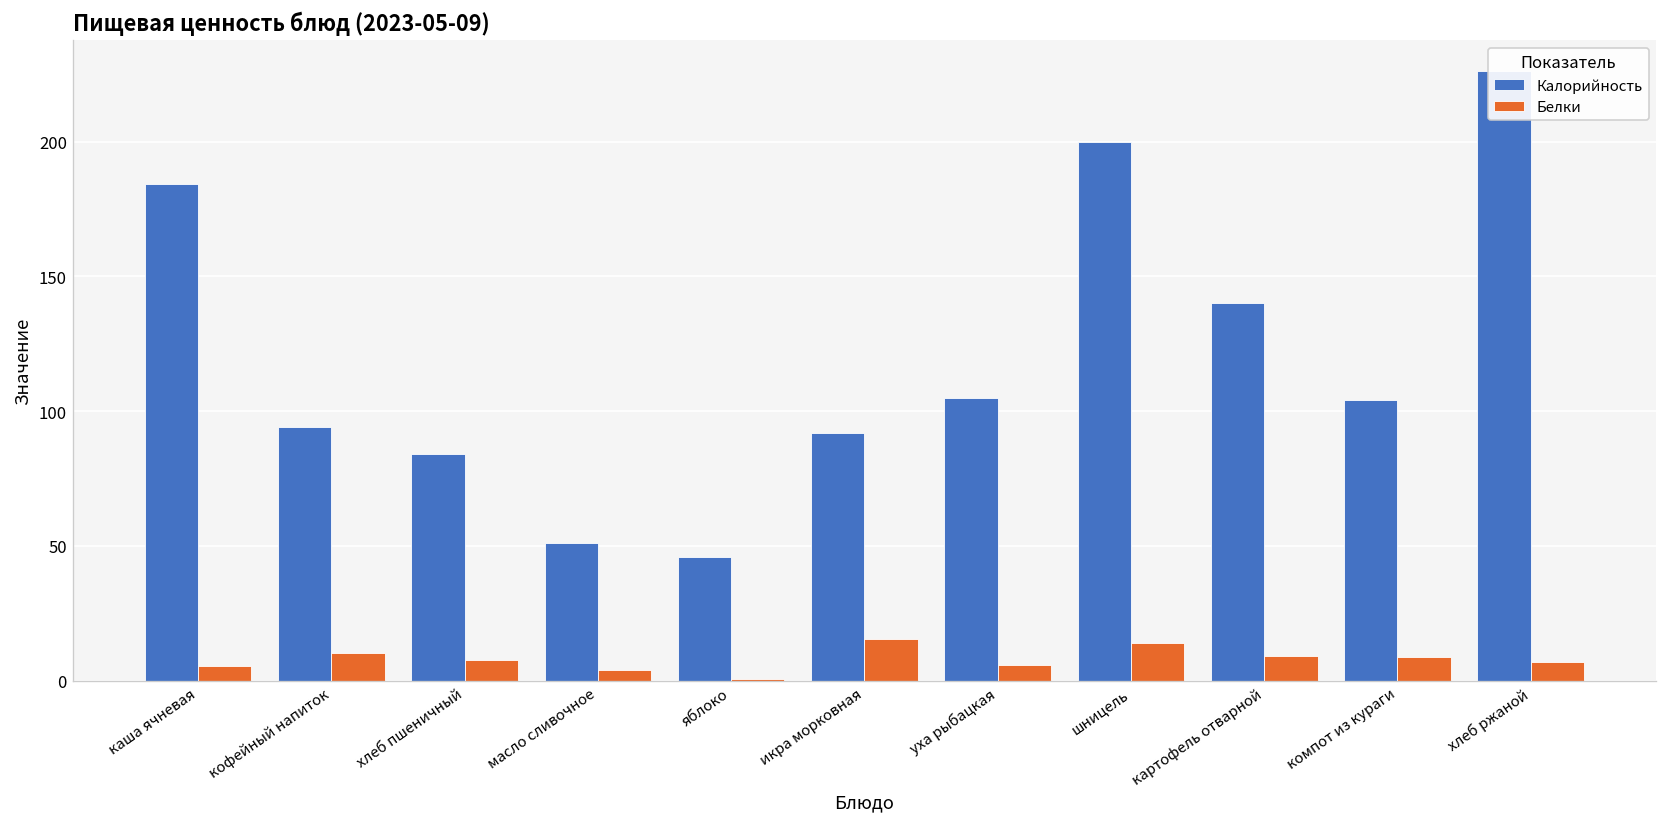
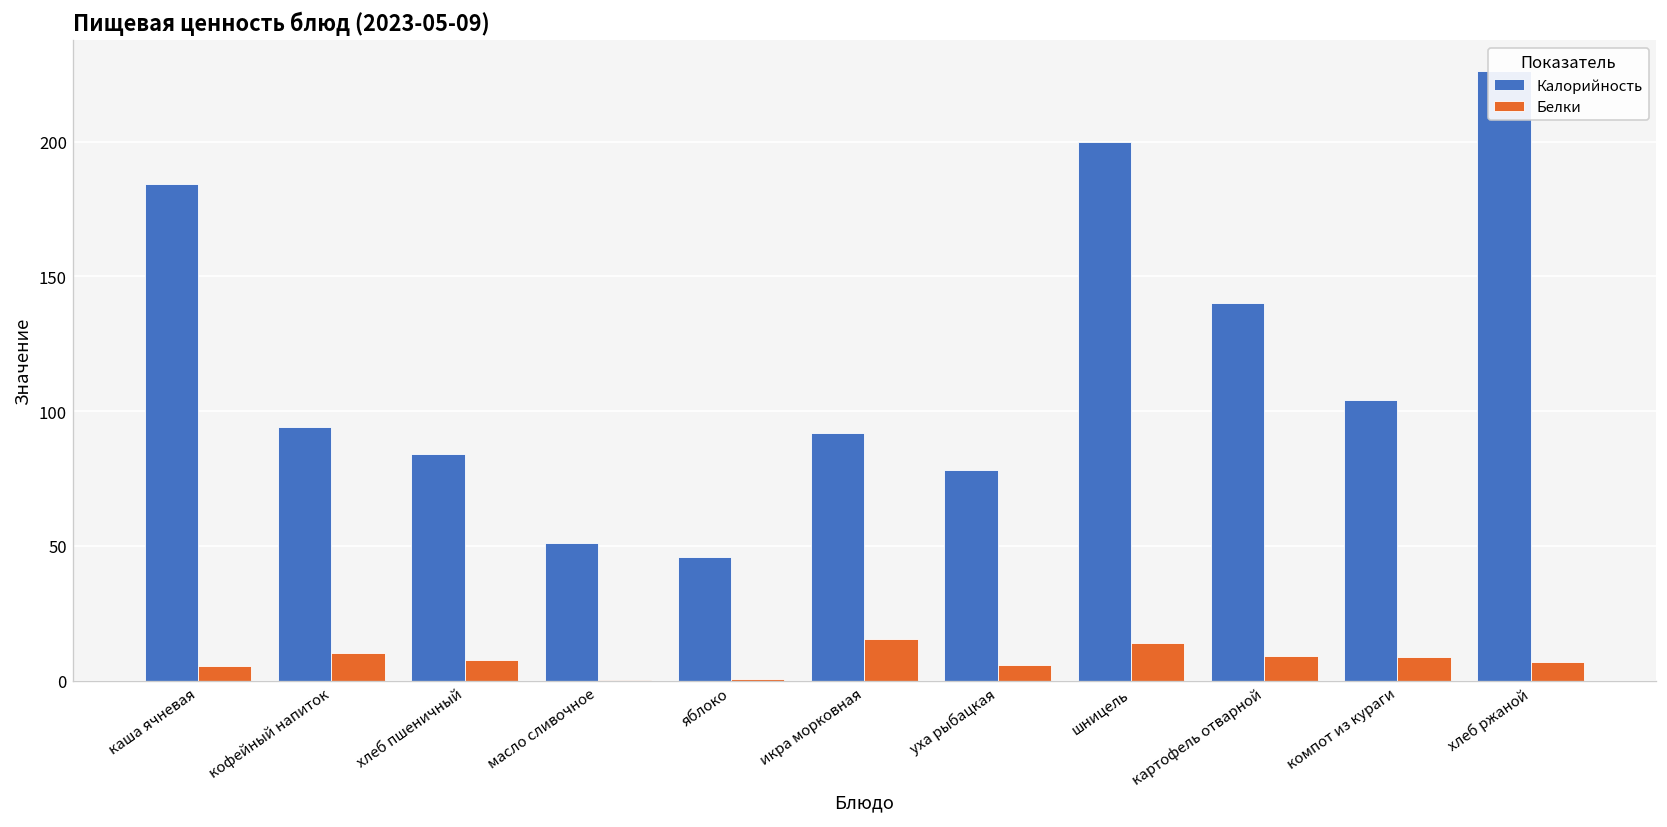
  {
    "Калорийность": {
      "каша ячневая": 184,
      "кофейный напиток": 94,
      "хлеб пшеничный": 84,
      "масло сливочное": 51,
      "яблоко": 46,
      "икра морковная": 92,
-     "уха рыбацкая": 105,
+     "уха рыбацкая": 78,
      "шницель": 200,
      "картофель отварной": 140,
      "компот из кураги": 104
    },
    "Белки": {
      "каша ячневая": 5,
      "кофейный напиток": 10,
      "хлеб пшеничный": 8,
-     "масло сливочное": 4,
+     "масло сливочное": 0,
      "икра морковная": 16,
      "уха рыбацкая": 6,
      "шницель": 14,
      "картофель отварной": 9,
      "компот из кураги": 9,
      "хлеб ржаной": 7
    }
  }
